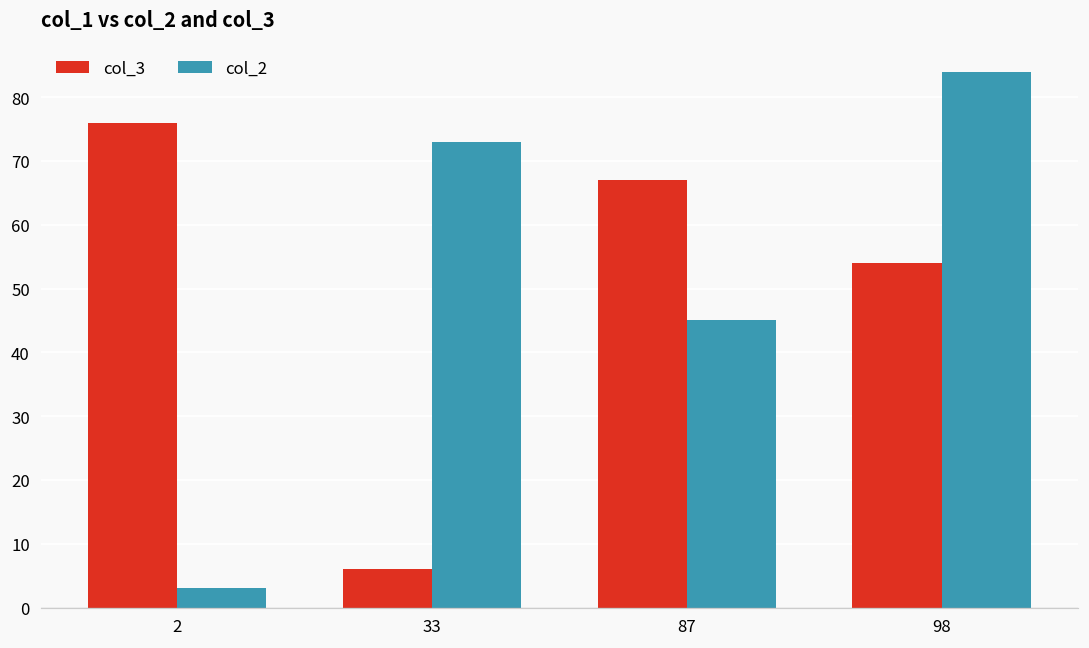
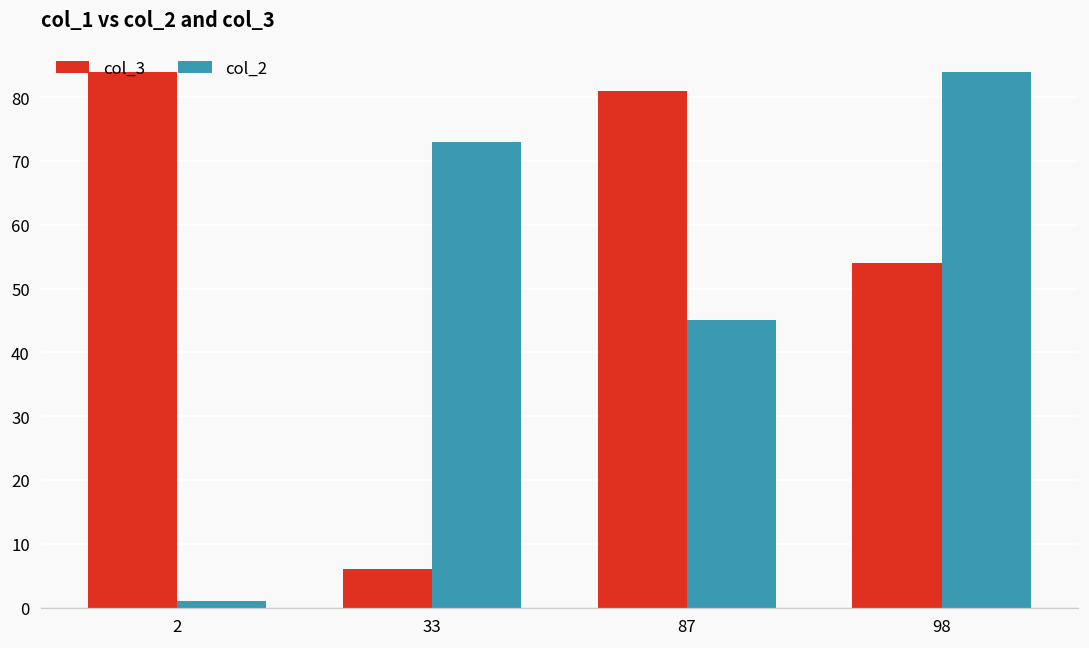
  {
    "col_3": {
-     "2": 76,
+     "2": 84,
      "33": 6,
-     "87": 67,
+     "87": 81,
      "98": 54
    },
    "col_2": {
-     "2": 3,
+     "2": 1,
      "33": 73,
      "87": 45,
      "98": 84
    }
  }
